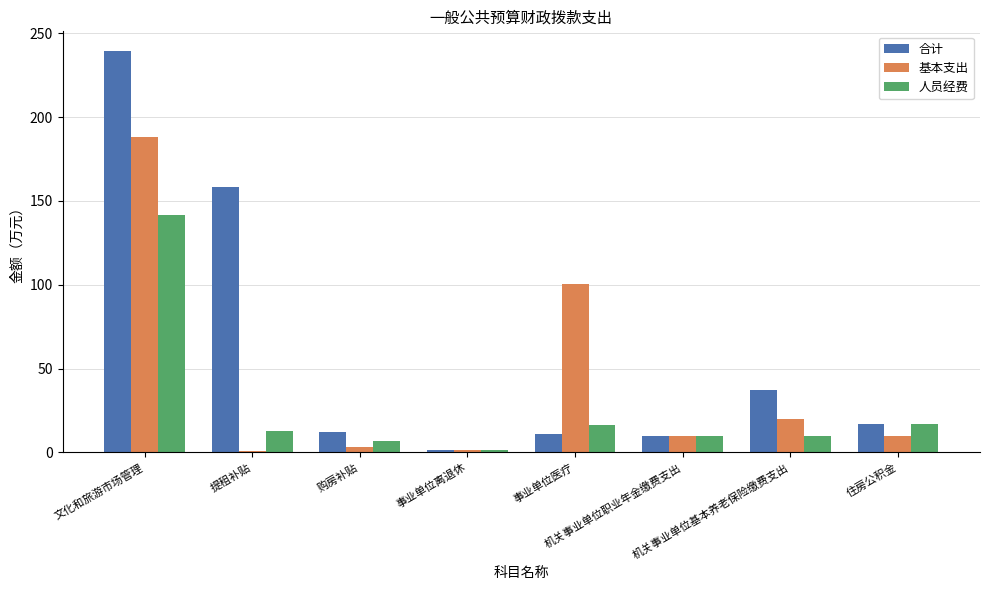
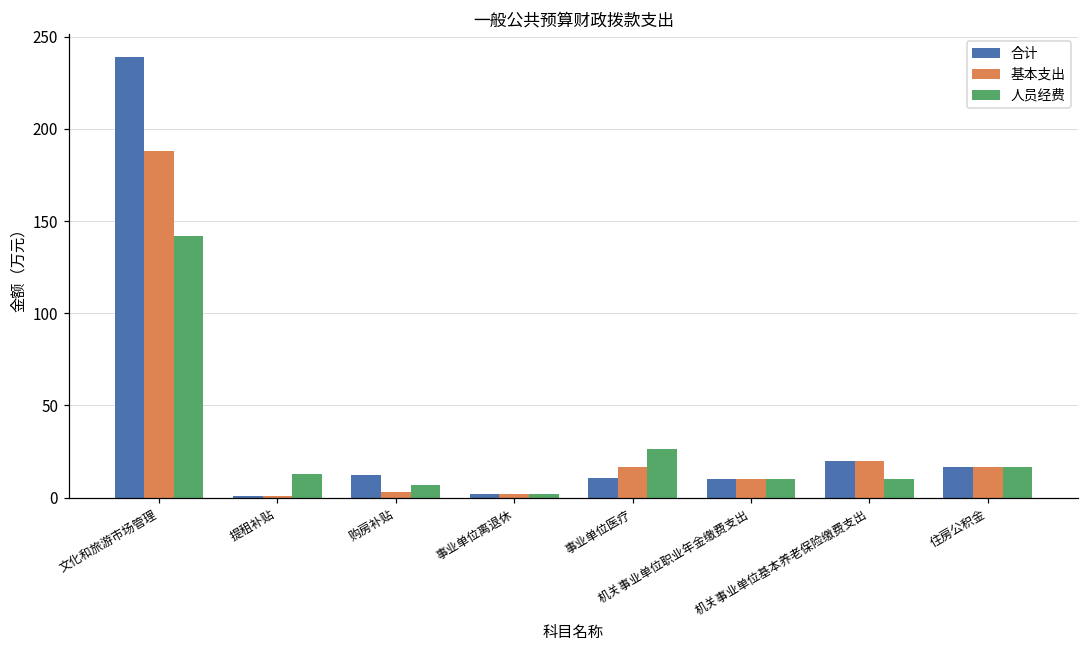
  {
    "合计": {
      "文化和旅游市场管理": 239,
-     "提租补贴": 158,
+     "提租补贴": 1,
      "购房补贴": 12,
      "事业单位离退休": 2,
      "事业单位医疗": 11,
      "机关事业单位职业年金缴费支出": 10,
-     "机关事业单位基本养老保险缴费支出": 37,
+     "机关事业单位基本养老保险缴费支出": 20,
      "住房公积金": 17
    },
    "基本支出": {
      "文化和旅游市场管理": 188,
      "购房补贴": 3,
      "事业单位离退休": 2,
-     "事业单位医疗": 101,
+     "事业单位医疗": 16,
      "机关事业单位职业年金缴费支出": 10,
      "机关事业单位基本养老保险缴费支出": 20,
-     "住房公积金": 10
+     "住房公积金": 17
    },
    "人员经费": {
      "文化和旅游市场管理": 142,
      "提租补贴": 13,
      "购房补贴": 7,
      "事业单位离退休": 2,
-     "事业单位医疗": 16,
+     "事业单位医疗": 26,
      "机关事业单位职业年金缴费支出": 10,
      "机关事业单位基本养老保险缴费支出": 10,
      "住房公积金": 17
    }
  }
